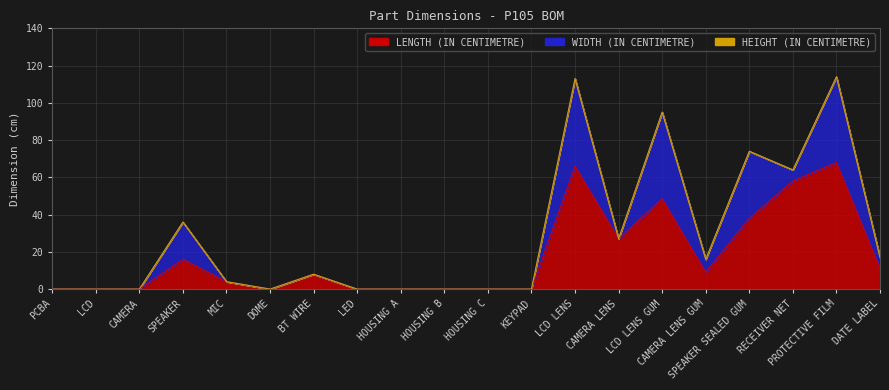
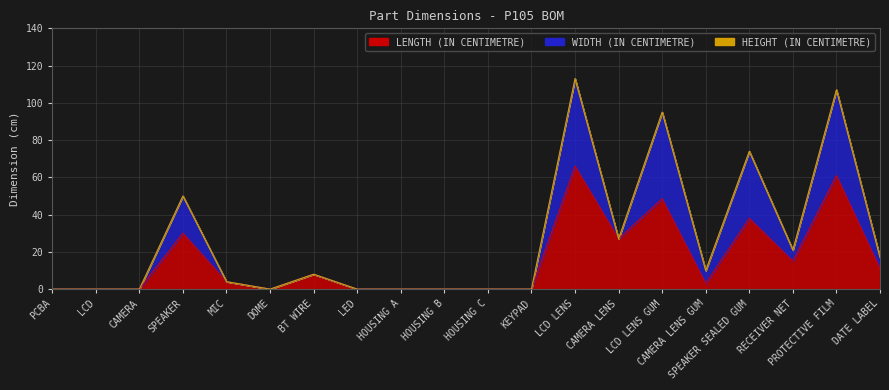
  {
    "LENGTH (IN CENTIMETRE)": {
-     "SPEAKER": 16,
+     "SPEAKER": 30,
      "LCD LENS": 66,
      "LCD LENS GUM": 49,
-     "CAMERA LENS GUM": 9,
+     "CAMERA LENS GUM": 3,
      "SPEAKER SEALED GUM": 38,
-     "RECEIVER NET": 58,
-     "PROTECTIVE FILM": 68,
+     "RECEIVER NET": 15,
+     "PROTECTIVE FILM": 61,
      "DATE LABEL": 11
    }
  }
